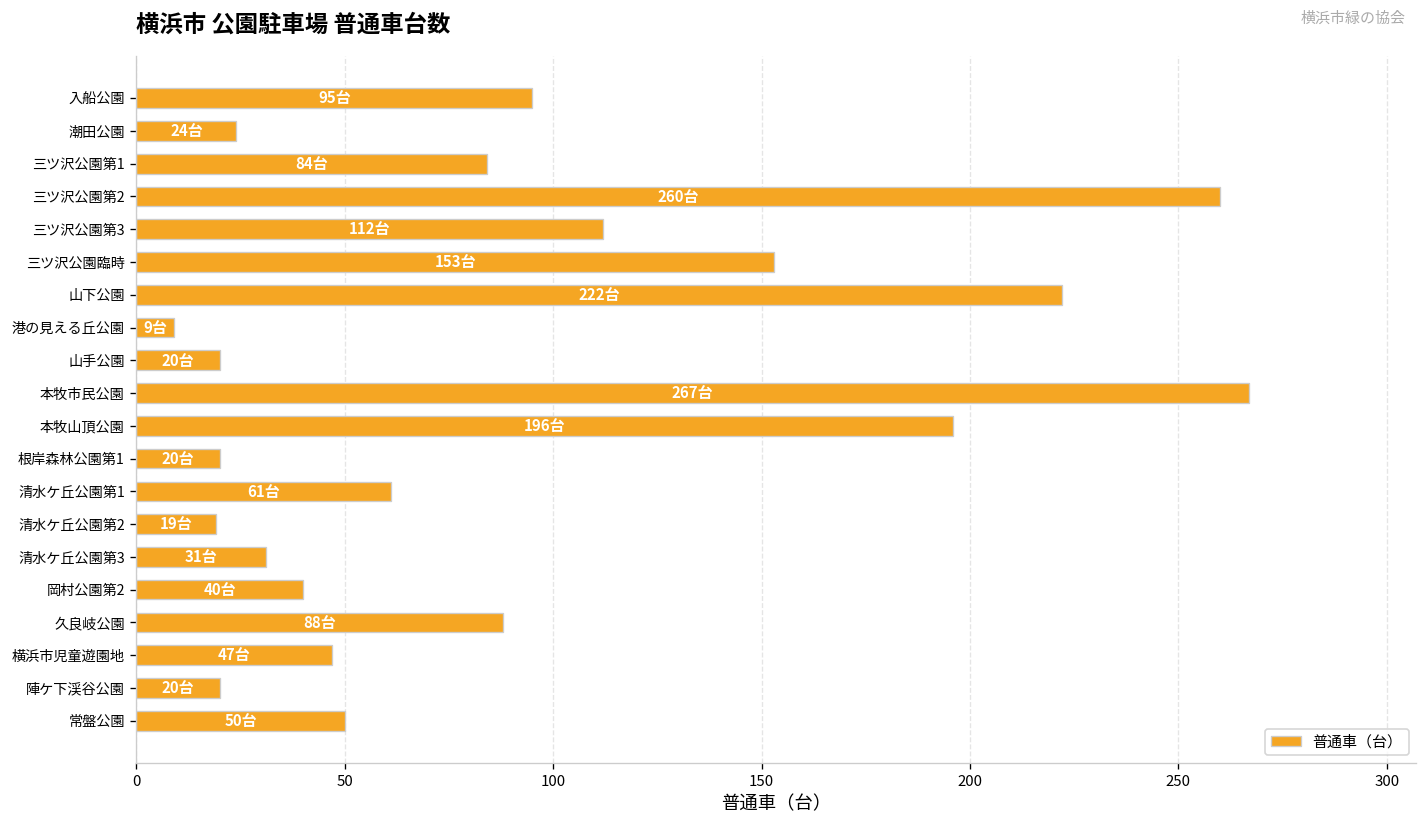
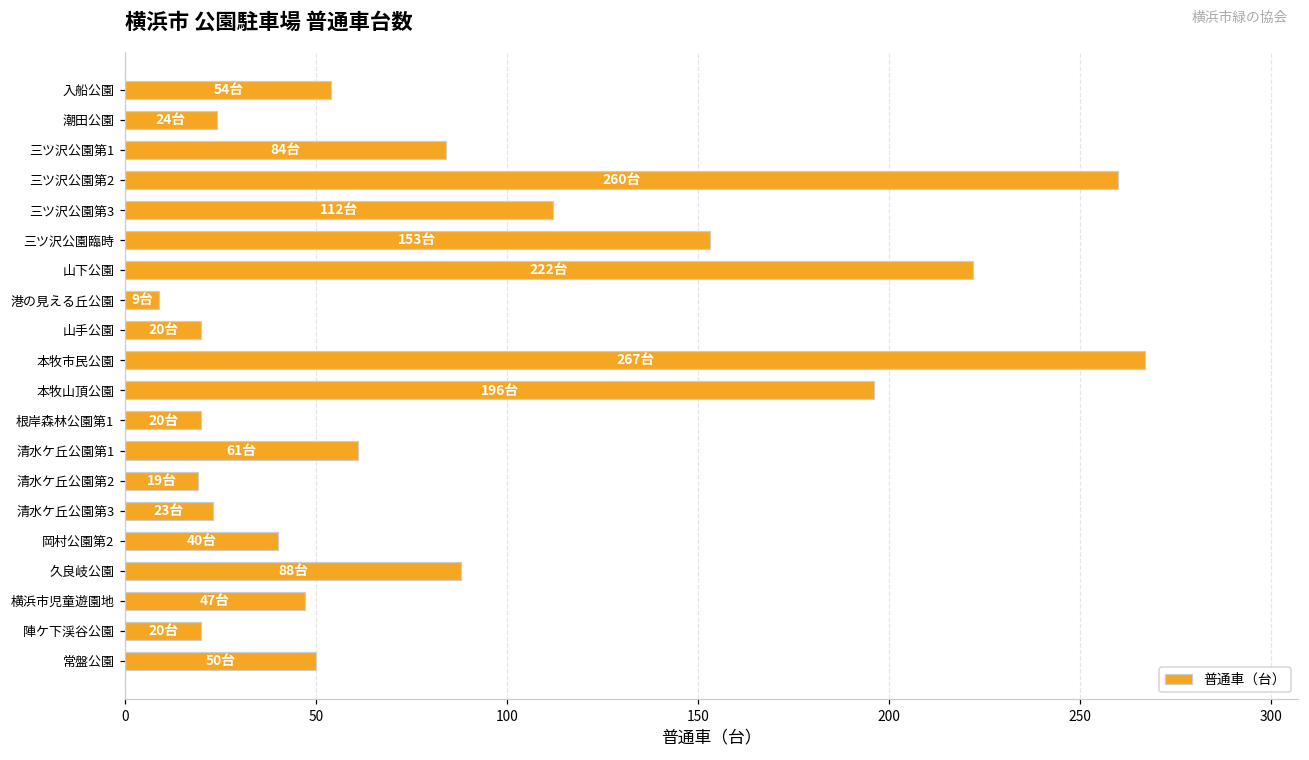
  {
-   "入船公園": "95台",
+   "入船公園": "54台",
    "潮田公園": "24台",
    "三ツ沢公園第1": "84台",
    "三ツ沢公園第2": "260台",
    "三ツ沢公園第3": "112台",
    "三ツ沢公園臨時": "153台",
    "山下公園": "222台",
    "港の見える丘公園": "9台",
    "山手公園": "20台",
    "本牧市民公園": "267台",
    "本牧山頂公園": "196台",
    "根岸森林公園第1": "20台",
    "清水ケ丘公園第1": "61台",
    "清水ケ丘公園第2": "19台",
-   "清水ケ丘公園第3": "31台",
+   "清水ケ丘公園第3": "23台",
    "岡村公園第2": "40台",
    "久良岐公園": "88台",
    "横浜市児童遊園地": "47台",
    "陣ケ下渓谷公園": "20台",
    "常盤公園": "50台"
  }
